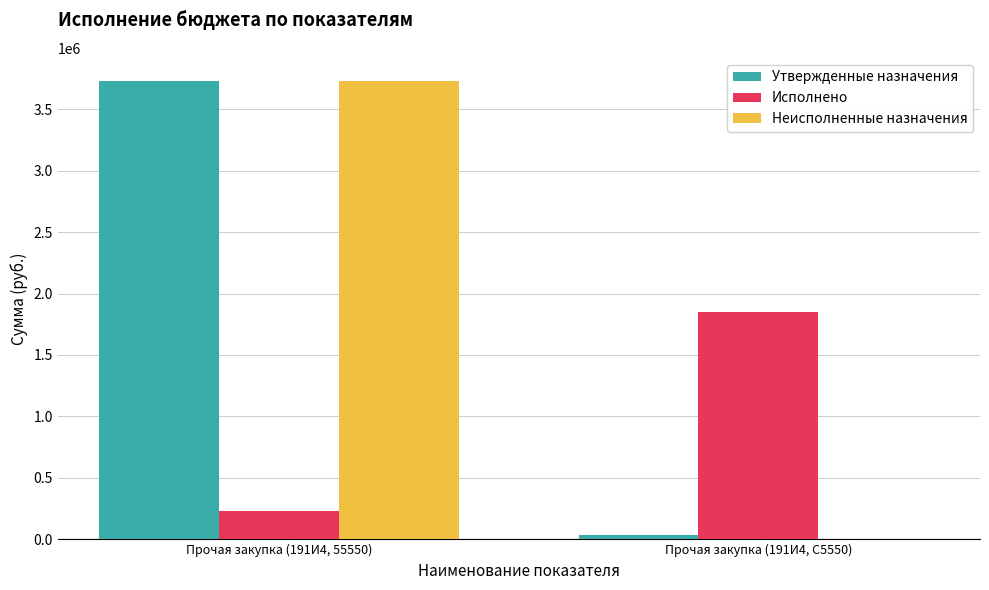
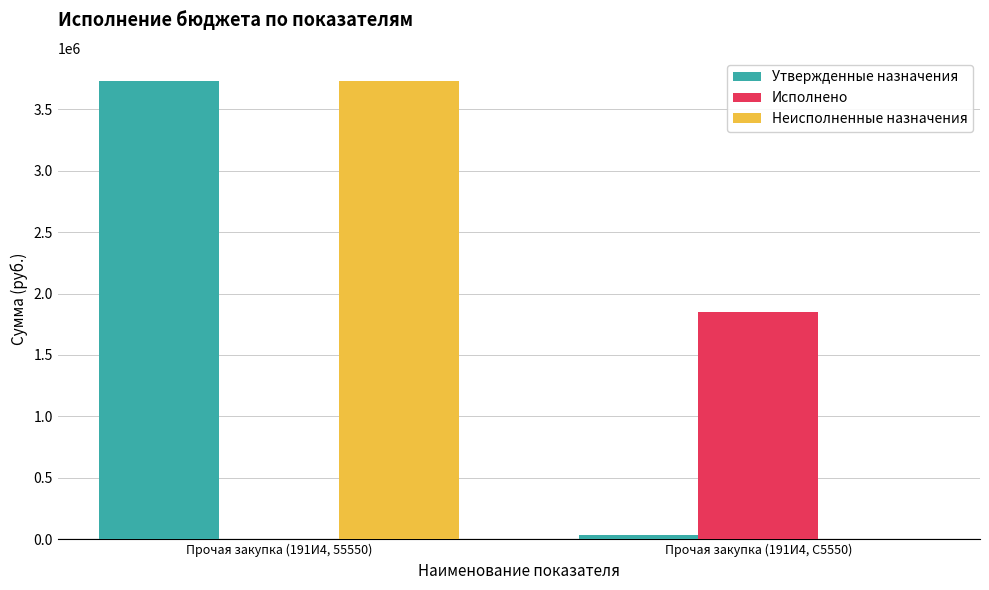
  {
    "Утвержденные назначения": {
      "Прочая закупка (191И4, 55550)": 3730000,
      "Прочая закупка (191И4, С5550)": 40000
    },
    "Исполнено": {
-     "Прочая закупка (191И4, 55550)": 230000,
+     "Прочая закупка (191И4, 55550)": 0,
      "Прочая закупка (191И4, С5550)": 1850000
    },
    "Неисполненные назначения": {
      "Прочая закупка (191И4, 55550)": 3730000,
      "Прочая закупка (191И4, С5550)": 0
    }
  }
